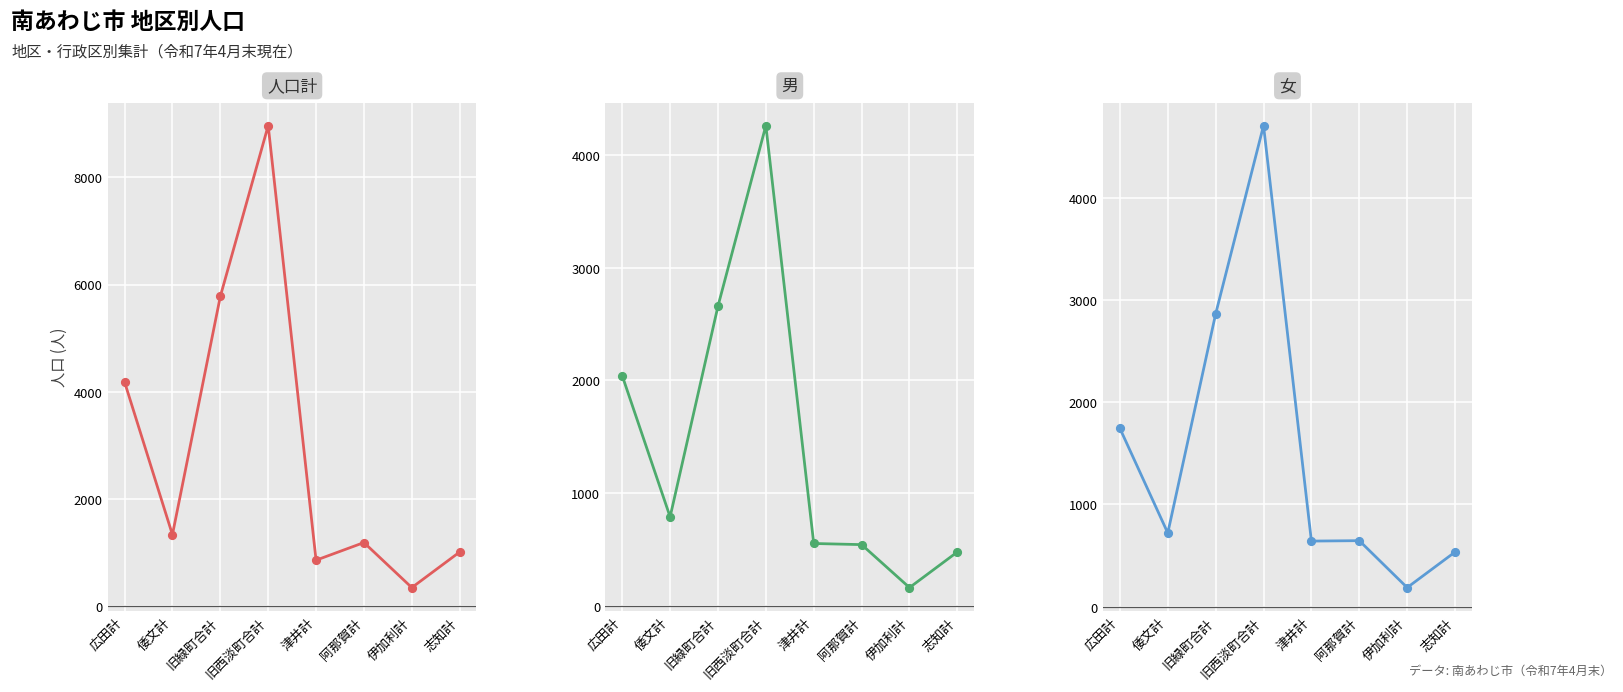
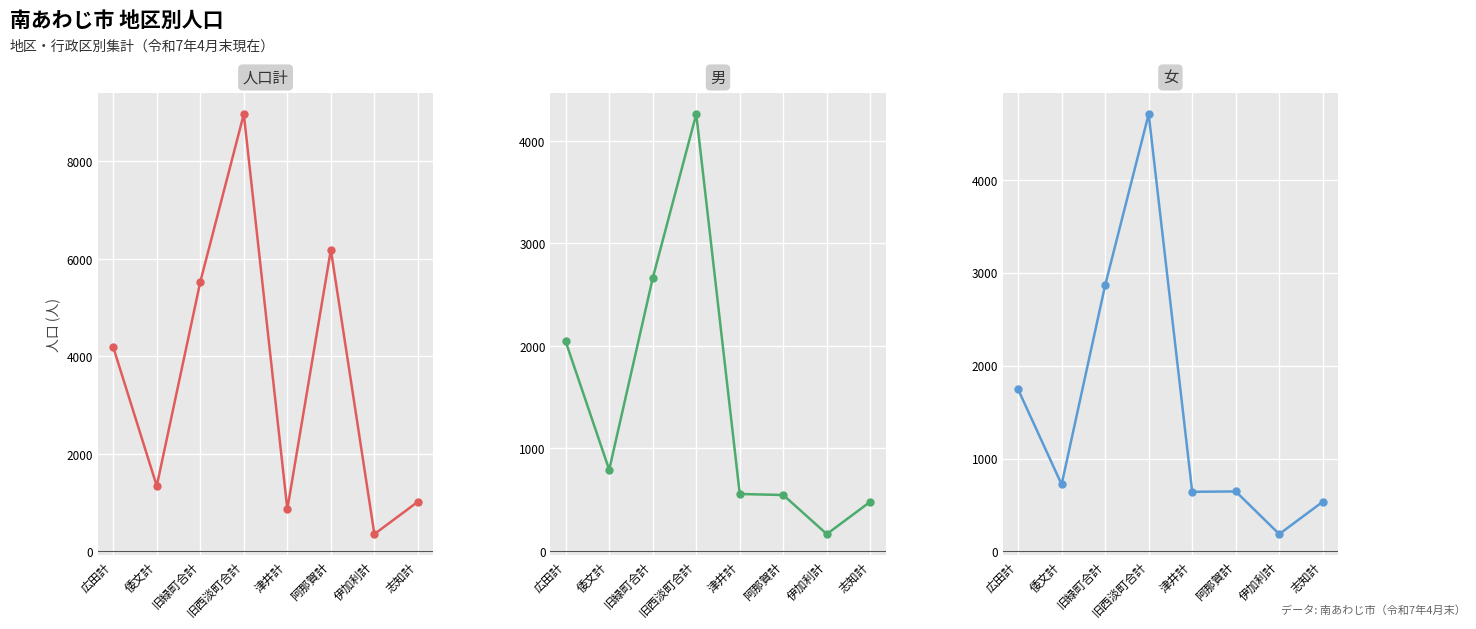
  {
    "人口計": {
      "広田計": 4200,
      "倭文計": 1300,
-     "旧緑町合計": 5800,
+     "旧緑町合計": 5500,
      "旧西淡町合計": 9000,
      "津井計": 900,
-     "阿那賀計": 1200,
+     "阿那賀計": 6200,
      "伊加利計": 400,
      "志知計": 1000
    },
    "男": {
      "広田計": 2040,
      "倭文計": 790,
      "旧緑町合計": 2660,
      "旧西淡町合計": 4260,
      "津井計": 560,
      "阿那賀計": 550,
      "伊加利計": 160,
      "志知計": 480
    },
    "女": {
      "広田計": 1700,
      "倭文計": 700,
      "旧緑町合計": 2900,
      "旧西淡町合計": 4700,
      "津井計": 600,
      "阿那賀計": 600,
      "伊加利計": 200,
      "志知計": 500
    }
  }
